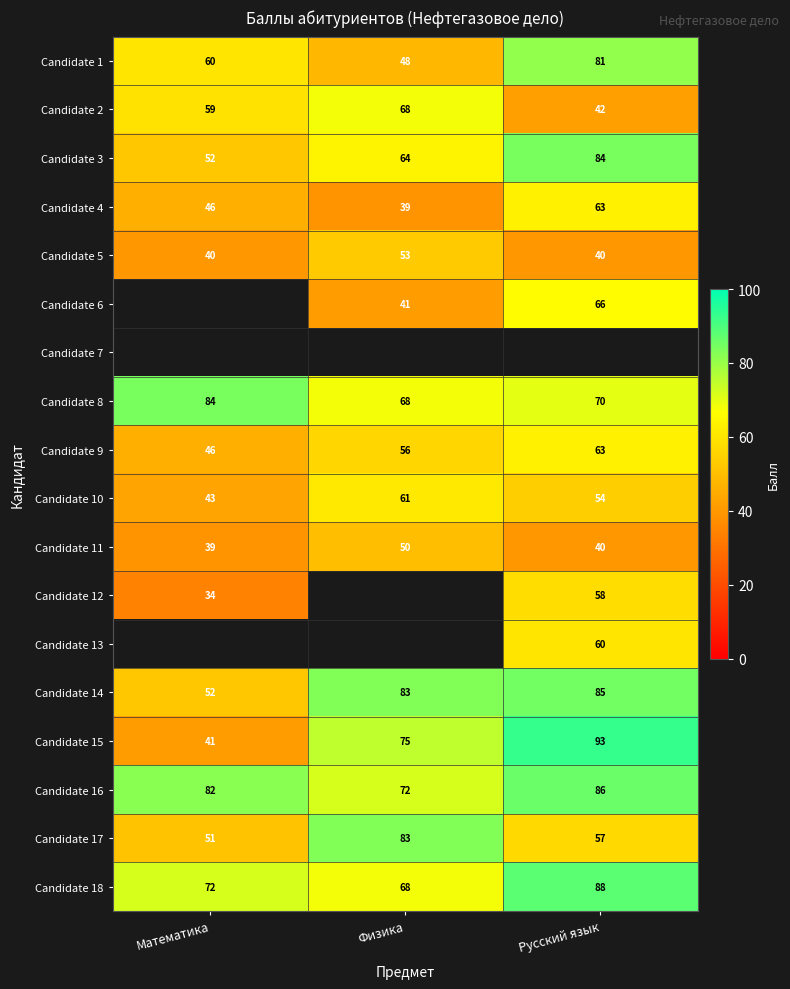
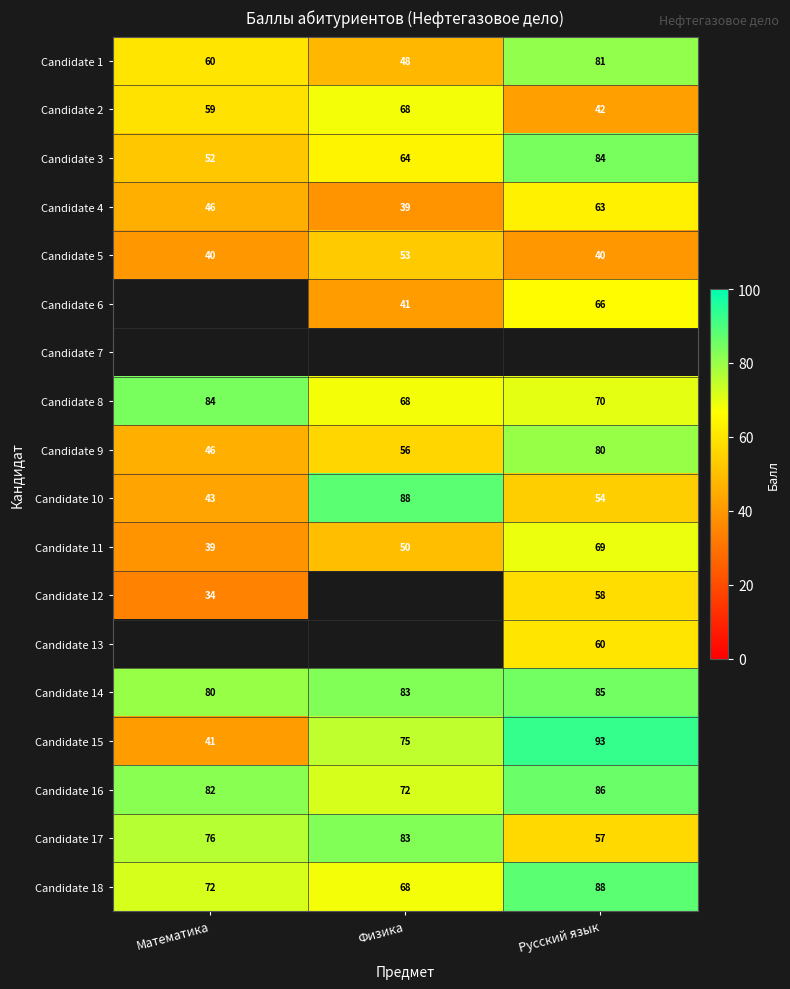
  {
    "Candidate 1": {
      "Математика": 60,
      "Физика": 48,
      "Русский язык": 81
    },
    "Candidate 2": {
      "Математика": 59,
      "Физика": 68,
      "Русский язык": 42
    },
    "Candidate 3": {
      "Математика": 52,
      "Физика": 64,
      "Русский язык": 84
    },
    "Candidate 4": {
      "Математика": 46,
      "Физика": 39,
      "Русский язык": 63
    },
    "Candidate 5": {
      "Математика": 40,
      "Физика": 53,
      "Русский язык": 40
    },
    "Candidate 6": {
      "Физика": 41,
      "Русский язык": 66
    },
    "Candidate 8": {
      "Математика": 84,
      "Физика": 68,
      "Русский язык": 70
    },
    "Candidate 9": {
      "Математика": 46,
      "Физика": 56,
-     "Русский язык": 63
+     "Русский язык": 80
    },
    "Candidate 10": {
      "Математика": 43,
-     "Физика": 61,
+     "Физика": 88,
      "Русский язык": 54
    },
    "Candidate 11": {
      "Математика": 39,
      "Физика": 50,
-     "Русский язык": 40
+     "Русский язык": 69
    },
    "Candidate 12": {
      "Математика": 34,
      "Русский язык": 58
    },
    "Candidate 13": {
      "Русский язык": 60
    },
    "Candidate 14": {
-     "Математика": 52,
+     "Математика": 80,
      "Физика": 83,
      "Русский язык": 85
    },
    "Candidate 15": {
      "Математика": 41,
      "Физика": 75,
      "Русский язык": 93
    },
    "Candidate 16": {
      "Математика": 82,
      "Физика": 72,
      "Русский язык": 86
    },
    "Candidate 17": {
-     "Математика": 51,
+     "Математика": 76,
      "Физика": 83,
      "Русский язык": 57
    },
    "Candidate 18": {
      "Математика": 72,
      "Физика": 68,
      "Русский язык": 88
    }
  }
